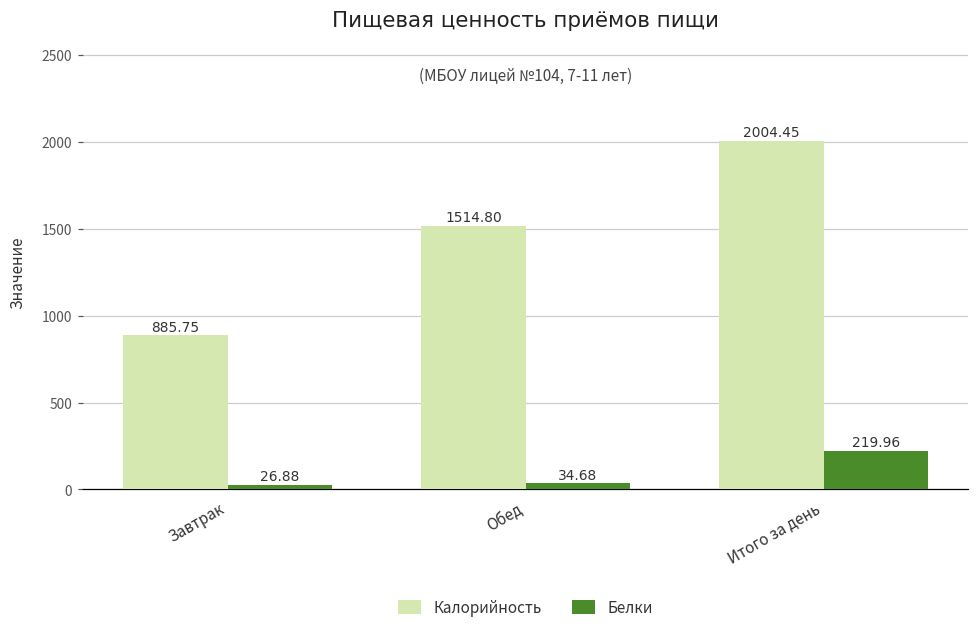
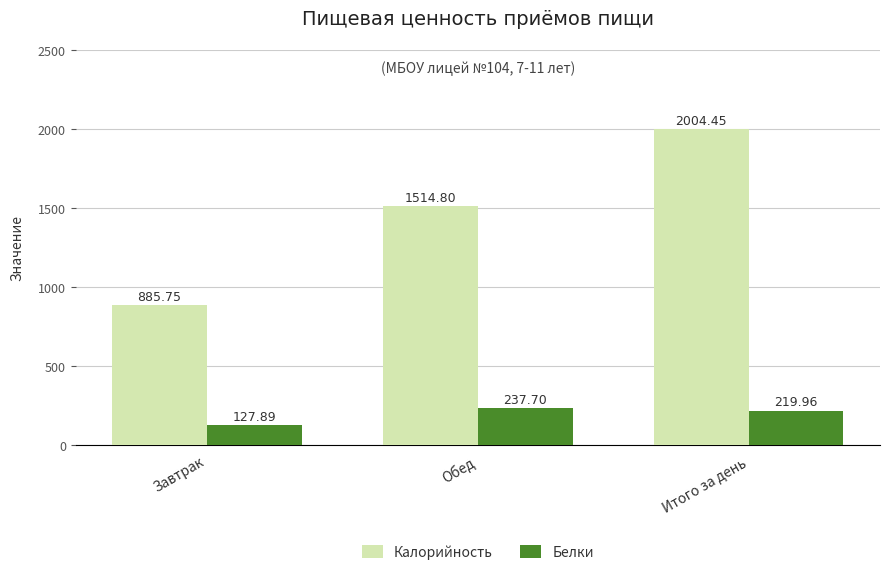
  {
    "Калорийность": {
      "Завтрак": 885.75,
      "Обед": 1514.80,
      "Итого за день": 2004.45
    },
    "Белки": {
-     "Завтрак": 26.88,
-     "Обед": 34.68,
+     "Завтрак": 127.89,
+     "Обед": 237.70,
      "Итого за день": 219.96
    }
  }
